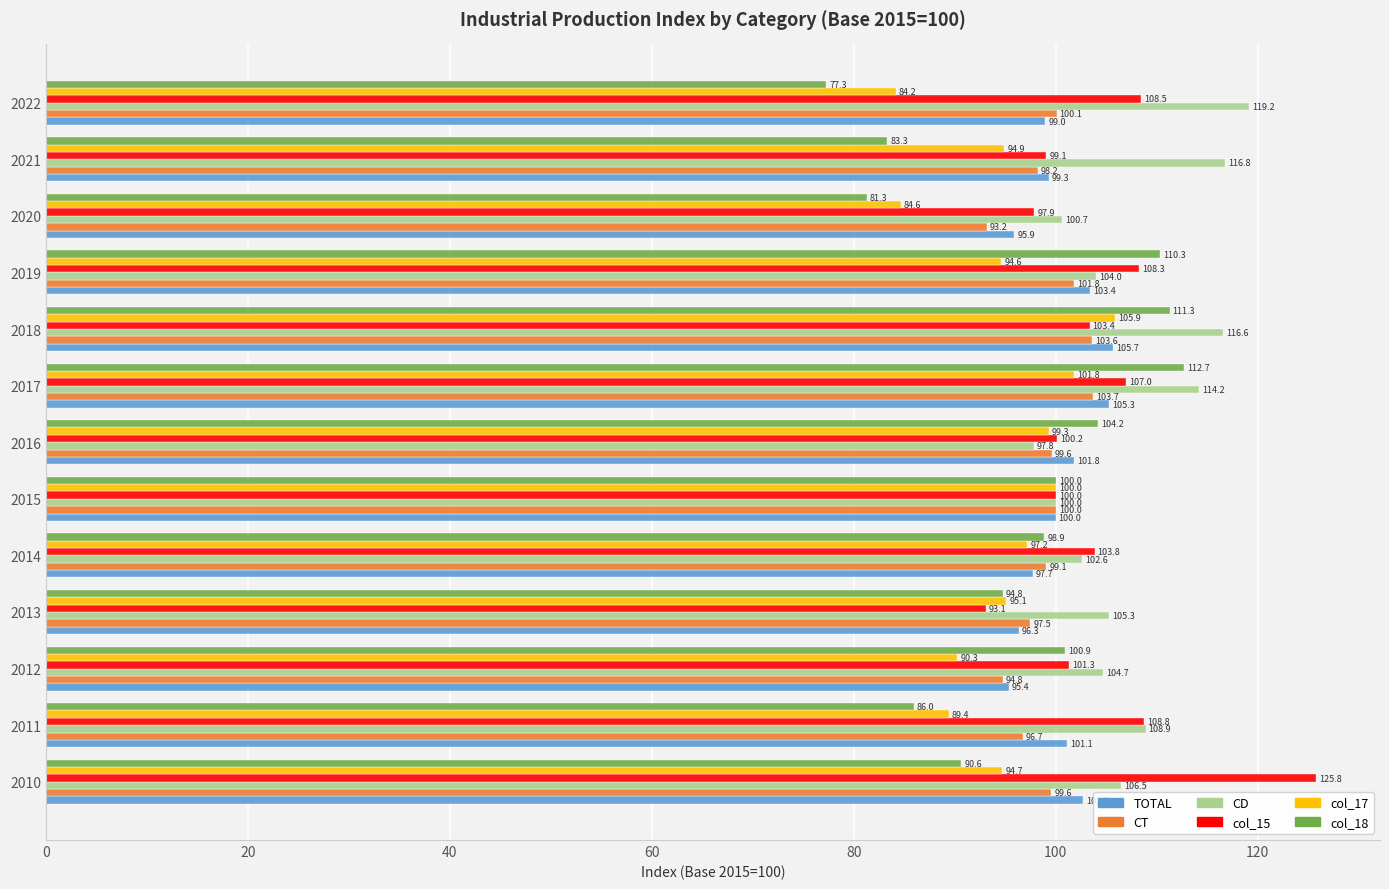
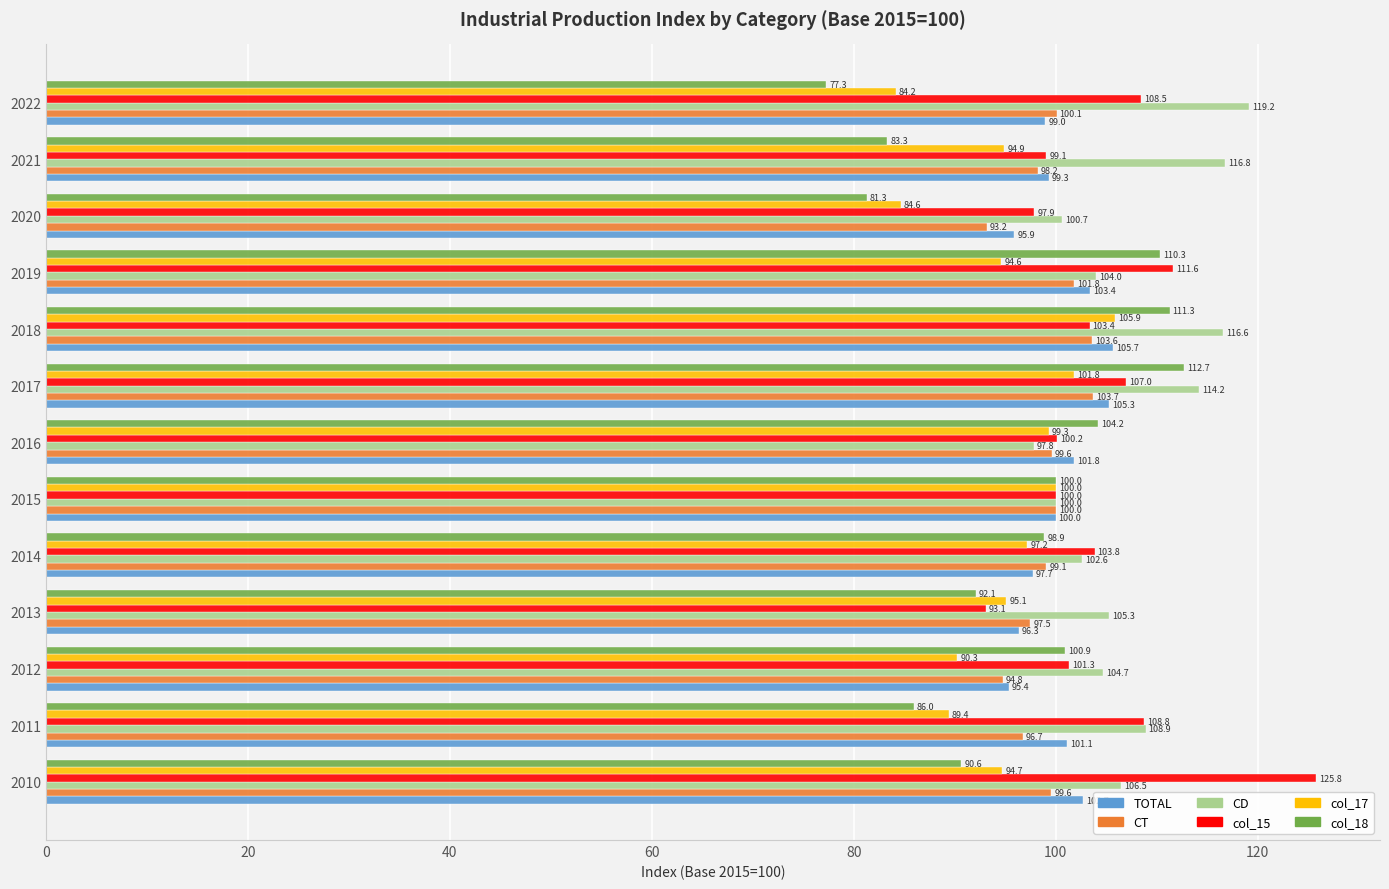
  {
    "TOTAL": {
      "2022": 99.0,
      "2021": 99.3,
      "2020": 95.9,
      "2019": 103.4,
      "2018": 105.7,
      "2017": 105.3,
      "2016": 101.8,
      "2014": 97.7,
      "2013": 96.3,
      "2012": 95.4,
      "2011": 101.1
    },
    "CT": {
      "2022": 100.1,
      "2021": 98.2,
      "2020": 93.2,
      "2019": 101.8,
      "2018": 103.6,
      "2017": 103.7,
      "2016": 99.6,
      "2014": 99.1,
      "2013": 97.5,
      "2012": 94.8,
      "2011": 96.7,
      "2010": 99.6
    },
    "CD": {
      "2022": 119.2,
      "2021": 116.8,
      "2020": 100.7,
      "2019": 104.0,
      "2018": 116.6,
      "2017": 114.2,
      "2016": 97.8,
      "2014": 102.6,
      "2013": 105.3,
      "2012": 104.7,
      "2010": 106.5
    },
    "col_15": {
      "2022": 108.5,
      "2021": 99.1,
      "2020": 97.9,
-     "2019": 108.3,
+     "2019": 111.6,
      "2018": 103.4,
      "2017": 107.0,
      "2016": 100.2,
      "2014": 103.8,
      "2013": 93.1,
      "2012": 101.3,
      "2010": 125.8
    },
    "col_17": {
      "2022": 84.2,
      "2021": 94.9,
      "2020": 84.6,
      "2019": 94.6,
      "2018": 105.9,
      "2017": 101.8,
      "2016": 99.3,
      "2014": 97.2,
      "2013": 95.1,
      "2012": 90.3,
      "2011": 89.4,
      "2010": 94.7
    },
    "col_18": {
      "2022": 77.3,
      "2021": 83.3,
      "2020": 81.3,
      "2019": 110.3,
      "2018": 111.3,
      "2017": 112.7,
      "2016": 104.2,
      "2014": 98.9,
-     "2013": 94.8,
+     "2013": 92.1,
      "2012": 100.9,
      "2011": 86.0,
      "2010": 90.6
    }
  }
